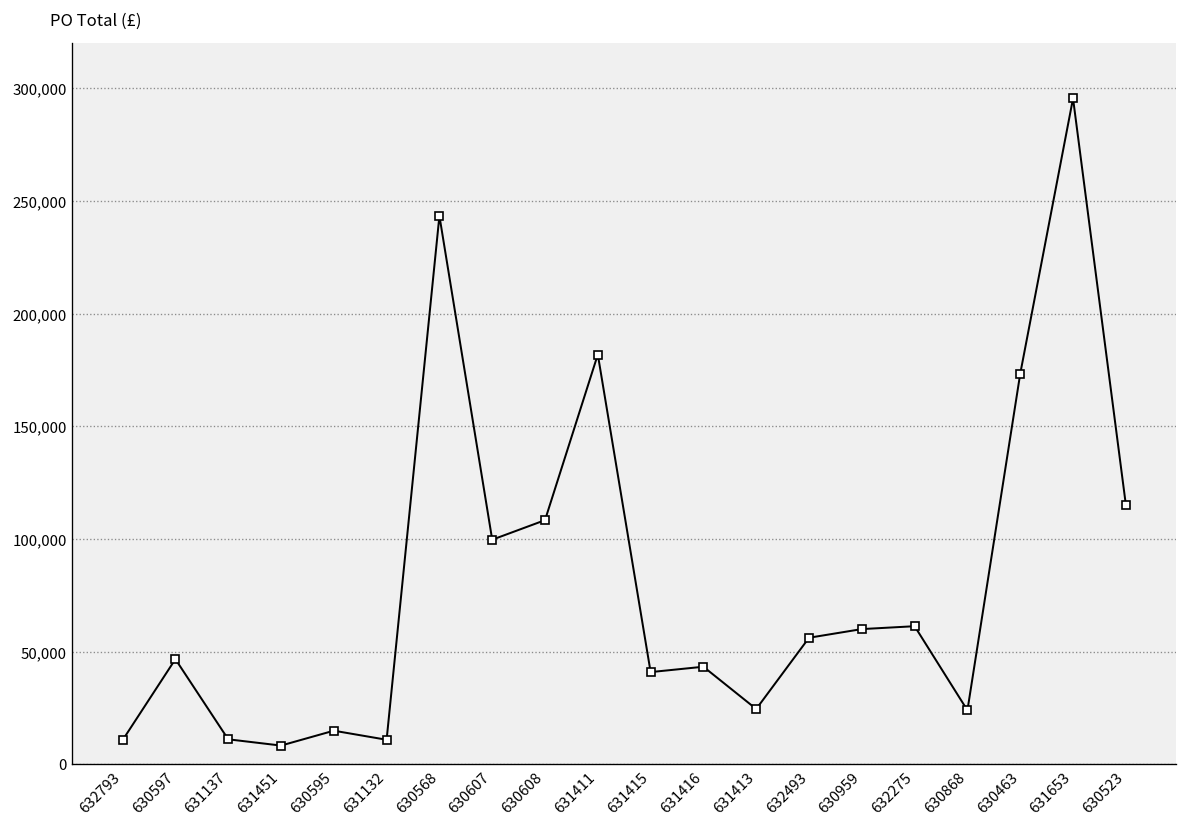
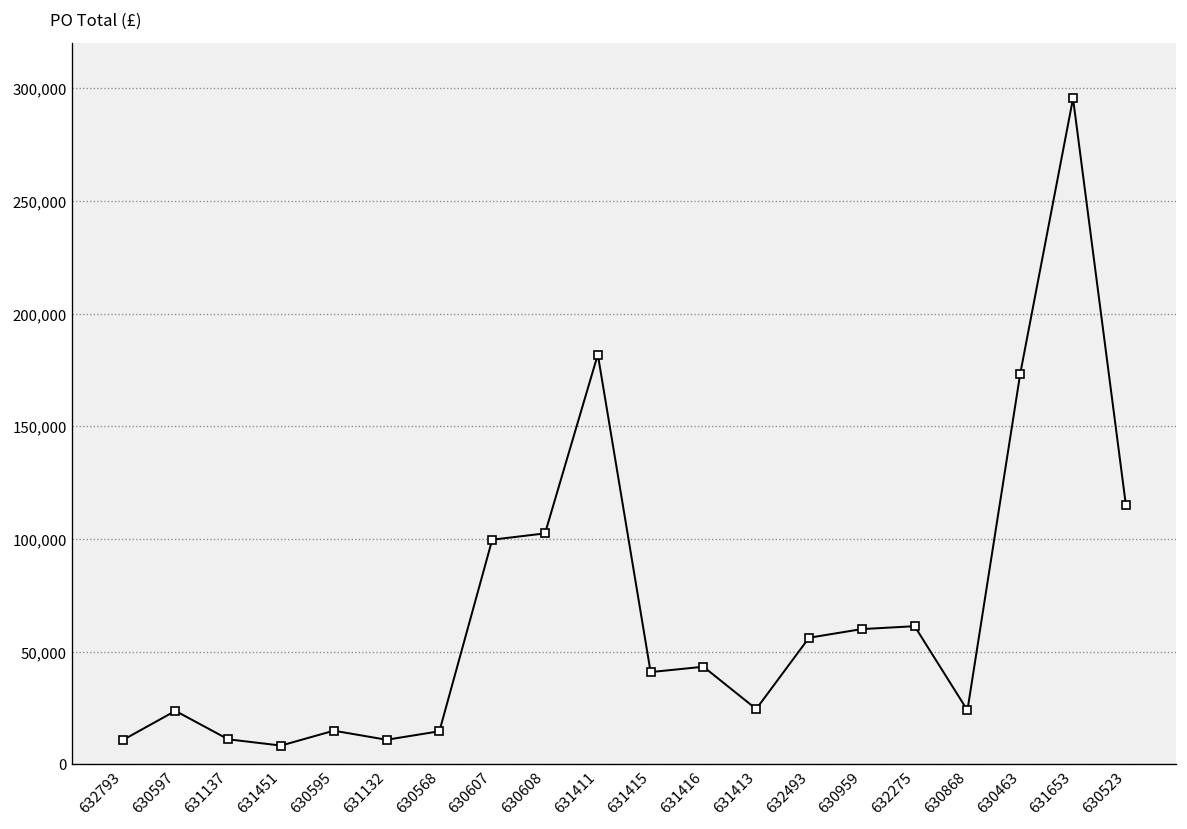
  {
    "632793": "11,000",
-   "630597": "47,000",
+   "630597": "24,000",
    "631137": "11,000",
    "631451": "8,000",
    "630595": "15,000",
    "631132": "11,000",
-   "630568": "243,000",
+   "630568": "15,000",
    "630607": "100,000",
-   "630608": "108,000",
+   "630608": "103,000",
    "631411": "182,000",
    "631415": "41,000",
    "631416": "43,000",
    "631413": "25,000",
    "632493": "56,000",
    "630959": "60,000",
    "632275": "61,000",
    "630868": "24,000",
    "630463": "173,000",
    "631653": "296,000",
    "630523": "115,000"
  }
